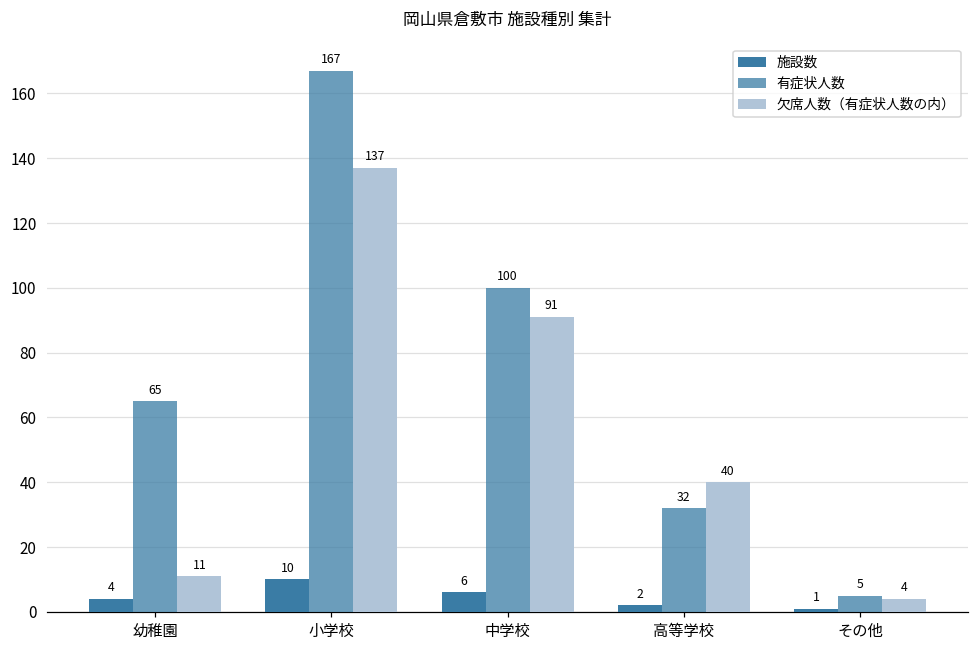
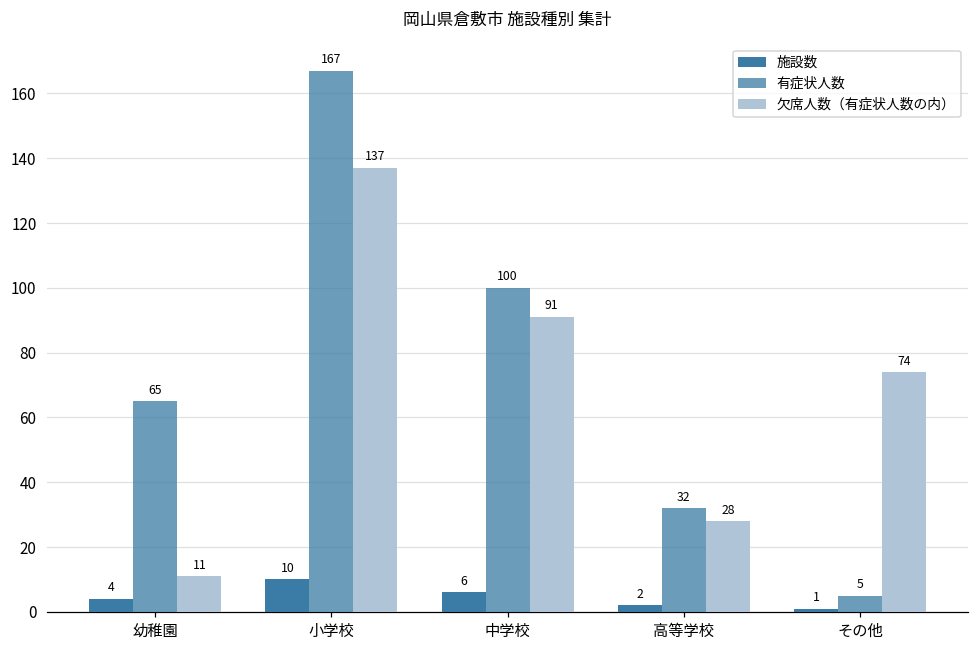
  {
    "欠席人数（有症状人数の内）": {
      "幼稚園": 11,
      "小学校": 137,
      "中学校": 91,
-     "高等学校": 40,
-     "その他": 4
+     "高等学校": 28,
+     "その他": 74
    }
  }
